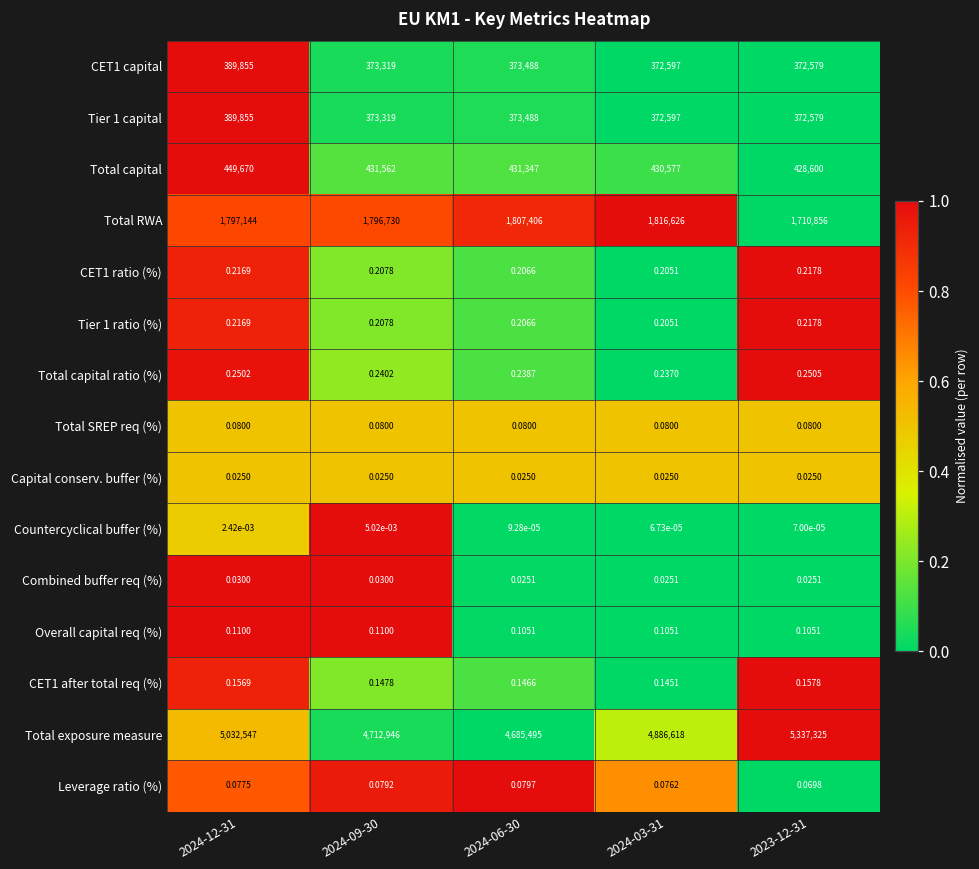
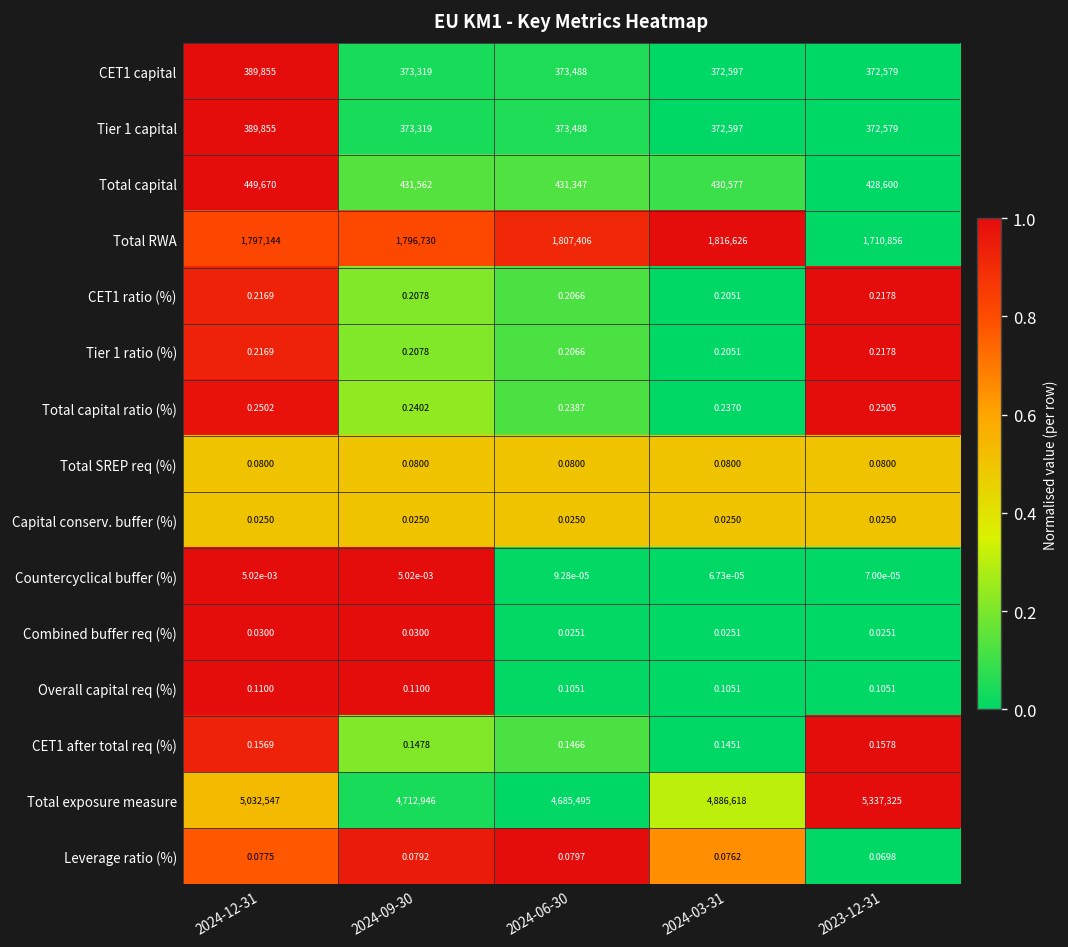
  {
    "CET1 capital": {
      "2024-12-31": "389,855",
      "2024-09-30": "373,319",
      "2024-06-30": "373,488",
      "2024-03-31": "372,597",
      "2023-12-31": "372,579"
    },
    "Tier 1 capital": {
      "2024-12-31": "389,855",
      "2024-09-30": "373,319",
      "2024-06-30": "373,488",
      "2024-03-31": "372,597",
      "2023-12-31": "372,579"
    },
    "Total capital": {
      "2024-12-31": "449,670",
      "2024-09-30": "431,562",
      "2024-06-30": "431,347",
      "2024-03-31": "430,577",
      "2023-12-31": "428,600"
    },
    "Total RWA": {
      "2024-12-31": "1,797,144",
      "2024-09-30": "1,796,730",
      "2024-06-30": "1,807,406",
      "2024-03-31": "1,816,626",
      "2023-12-31": "1,710,856"
    },
    "CET1 ratio (%)": {
      "2024-12-31": "0.2169",
      "2024-09-30": "0.2078",
      "2024-06-30": "0.2066",
      "2024-03-31": "0.2051",
      "2023-12-31": "0.2178"
    },
    "Tier 1 ratio (%)": {
      "2024-12-31": "0.2169",
      "2024-09-30": "0.2078",
      "2024-06-30": "0.2066",
      "2024-03-31": "0.2051",
      "2023-12-31": "0.2178"
    },
    "Total capital ratio (%)": {
      "2024-12-31": "0.2502",
      "2024-09-30": "0.2402",
      "2024-06-30": "0.2387",
      "2024-03-31": "0.2370",
      "2023-12-31": "0.2505"
    },
    "Total SREP req (%)": {
      "2024-12-31": "0.0800",
      "2024-09-30": "0.0800",
      "2024-06-30": "0.0800",
      "2024-03-31": "0.0800",
      "2023-12-31": "0.0800"
    },
    "Capital conserv. buffer (%)": {
      "2024-12-31": "0.0250",
      "2024-09-30": "0.0250",
      "2024-06-30": "0.0250",
      "2024-03-31": "0.0250",
      "2023-12-31": "0.0250"
    },
    "Countercyclical buffer (%)": {
-     "2024-12-31": "2.42e-03",
+     "2024-12-31": "5.02e-03",
      "2024-09-30": "5.02e-03",
      "2024-06-30": "9.28e-05",
      "2024-03-31": "6.73e-05",
      "2023-12-31": "7.00e-05"
    },
    "Combined buffer req (%)": {
      "2024-12-31": "0.0300",
      "2024-09-30": "0.0300",
      "2024-06-30": "0.0251",
      "2024-03-31": "0.0251",
      "2023-12-31": "0.0251"
    },
    "Overall capital req (%)": {
      "2024-12-31": "0.1100",
      "2024-09-30": "0.1100",
      "2024-06-30": "0.1051",
      "2024-03-31": "0.1051",
      "2023-12-31": "0.1051"
    },
    "CET1 after total req (%)": {
      "2024-12-31": "0.1569",
      "2024-09-30": "0.1478",
      "2024-06-30": "0.1466",
      "2024-03-31": "0.1451",
      "2023-12-31": "0.1578"
    },
    "Total exposure measure": {
      "2024-12-31": "5,032,547",
      "2024-09-30": "4,712,946",
      "2024-06-30": "4,685,495",
      "2024-03-31": "4,886,618",
      "2023-12-31": "5,337,325"
    },
    "Leverage ratio (%)": {
      "2024-12-31": "0.0775",
      "2024-09-30": "0.0792",
      "2024-06-30": "0.0797",
      "2024-03-31": "0.0762",
      "2023-12-31": "0.0698"
    }
  }
